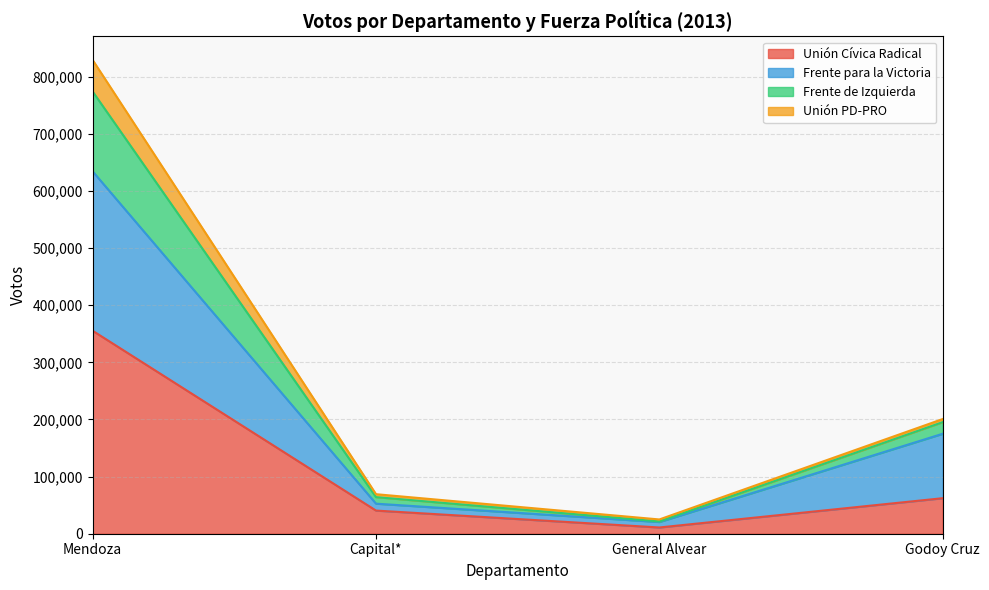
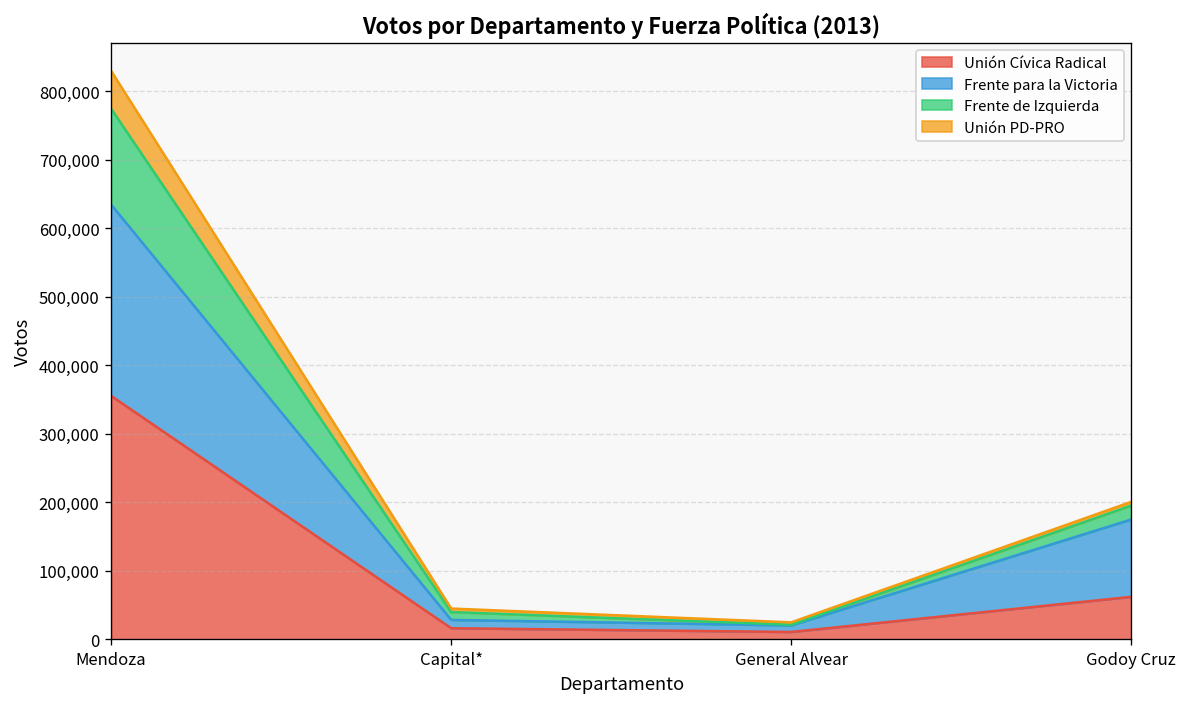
  {
    "Unión Cívica Radical": {
      "Mendoza": "360,000",
-     "Capital*": "40,000",
+     "Capital*": "20,000",
      "General Alvear": "10,000",
      "Godoy Cruz": "60,000"
    },
    "Frente para la Victoria": {
      "Mendoza": "280,000",
      "Capital*": "10,000",
      "Godoy Cruz": "110,000"
    },
    "Frente de Izquierda": {
      "Mendoza": "140,000",
      "Capital*": "10,000",
      "Godoy Cruz": "20,000"
    },
    "Unión PD-PRO": {
      "Mendoza": "60,000",
      "Capital*": "10,000",
      "Godoy Cruz": "10,000"
    }
  }
